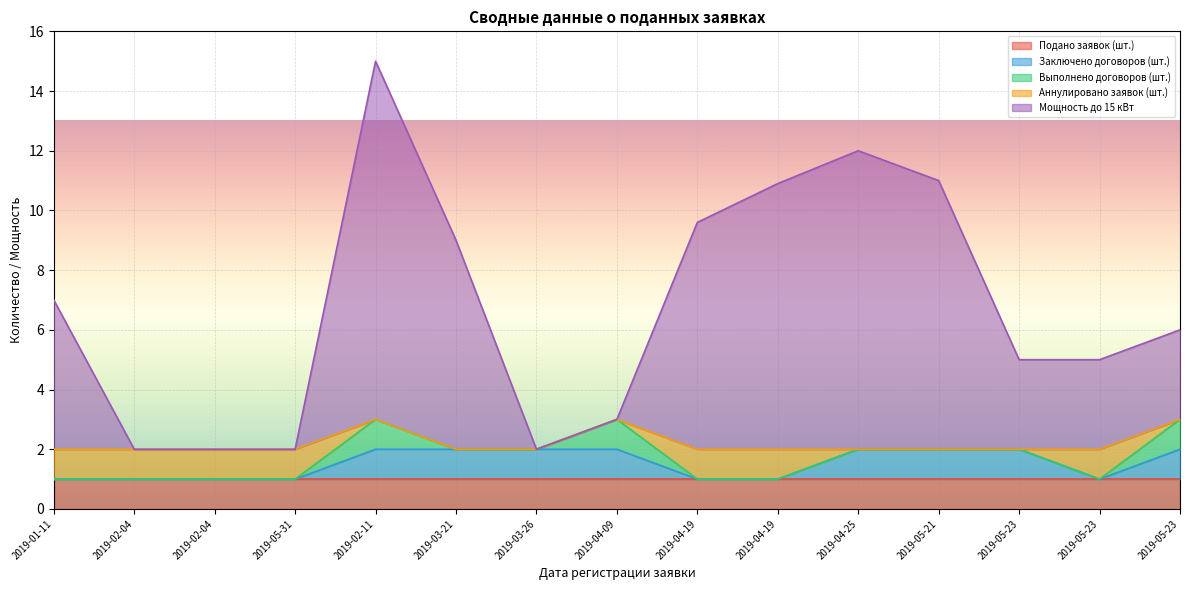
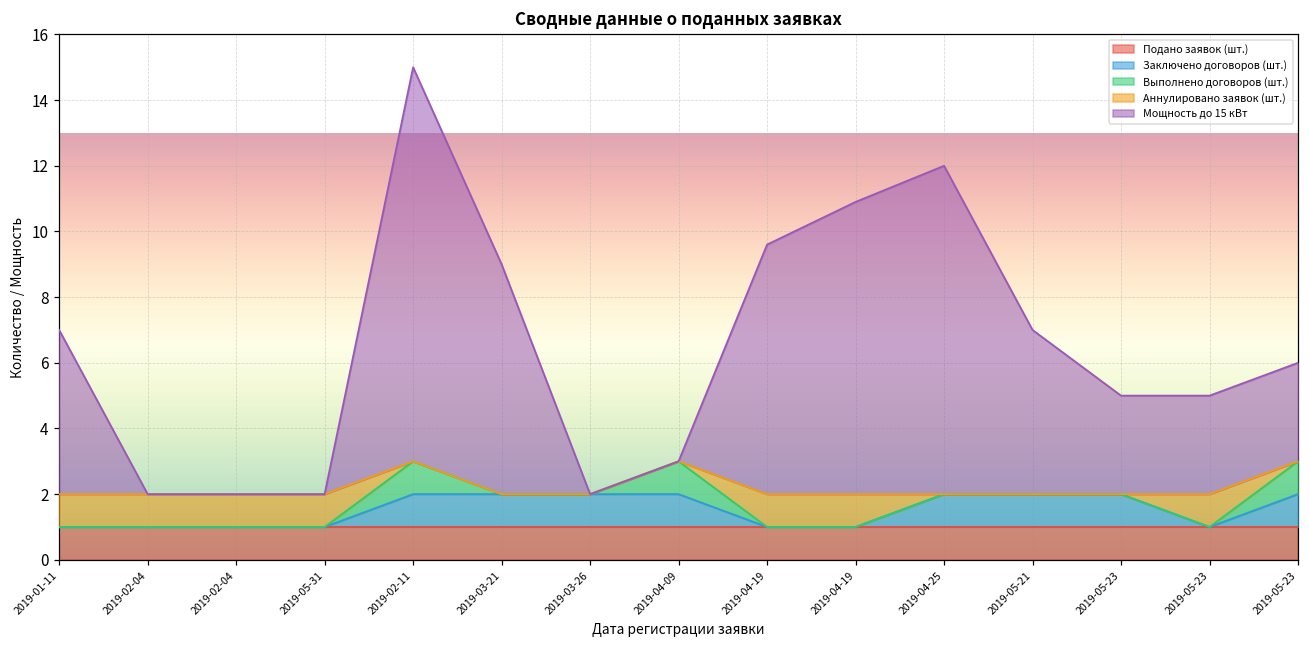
  {
    "Подано заявок (шт.)": {
      "2019-02-11": 1,
      "2019-03-21": 1,
      "2019-03-26": 1,
      "2019-04-09": 1,
      "2019-04-25": 1,
      "2019-05-21": 1
    },
    "Заключено договоров (шт.)": {
      "2019-02-11": 1,
      "2019-04-09": 1
    },
    "Аннулировано заявок (шт.)": {
      "2019-01-11": 1
    },
    "Мощность до 15 кВт": {
      "2019-01-11": 5,
      "2019-02-11": 12,
      "2019-03-21": 7,
      "2019-04-25": 10,
-     "2019-05-21": 9
+     "2019-05-21": 5
    }
  }
